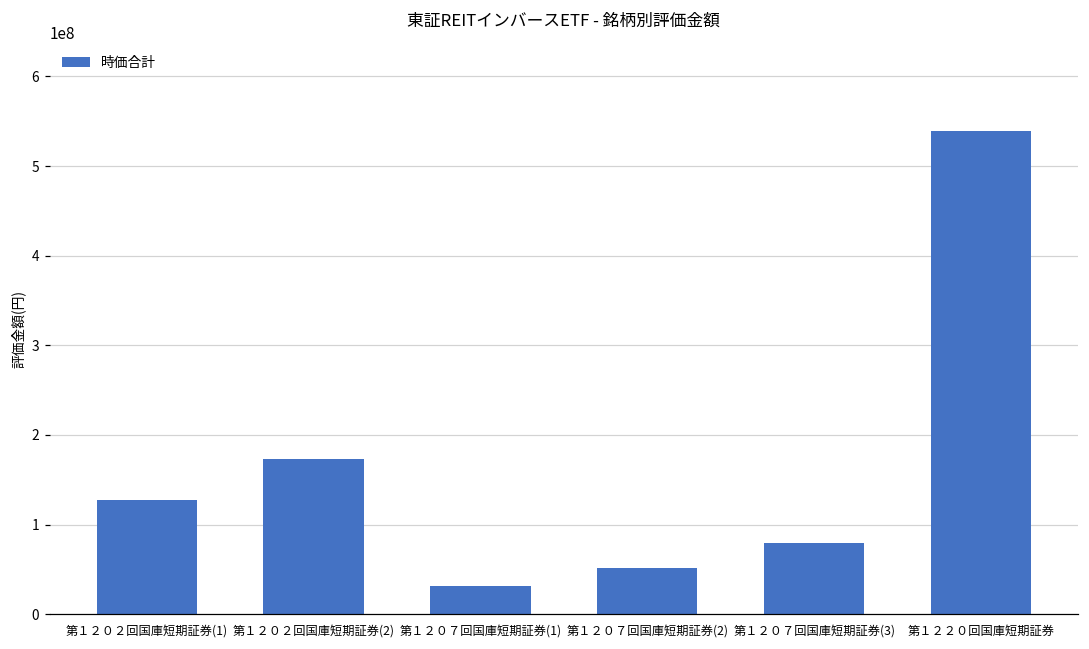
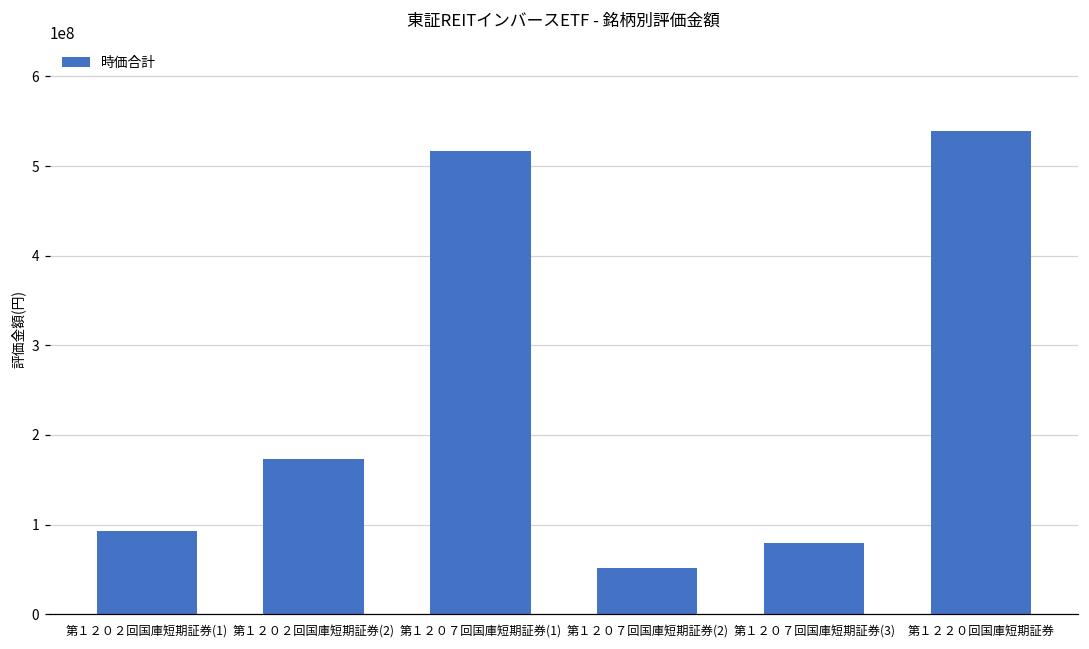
  {
-   "第１２０２回国庫短期証券(1)": 130000000,
+   "第１２０２回国庫短期証券(1)": 90000000,
    "第１２０２回国庫短期証券(2)": 170000000,
-   "第１２０７回国庫短期証券(1)": 30000000,
+   "第１２０７回国庫短期証券(1)": 520000000,
    "第１２０７回国庫短期証券(2)": 50000000,
    "第１２０７回国庫短期証券(3)": 80000000,
    "第１２２０回国庫短期証券": 540000000
  }
